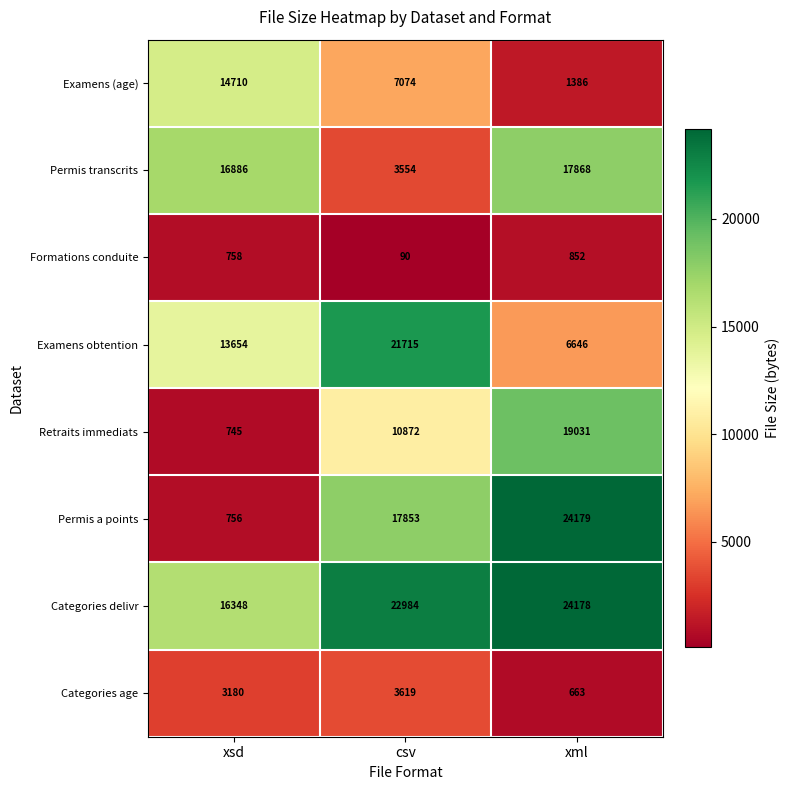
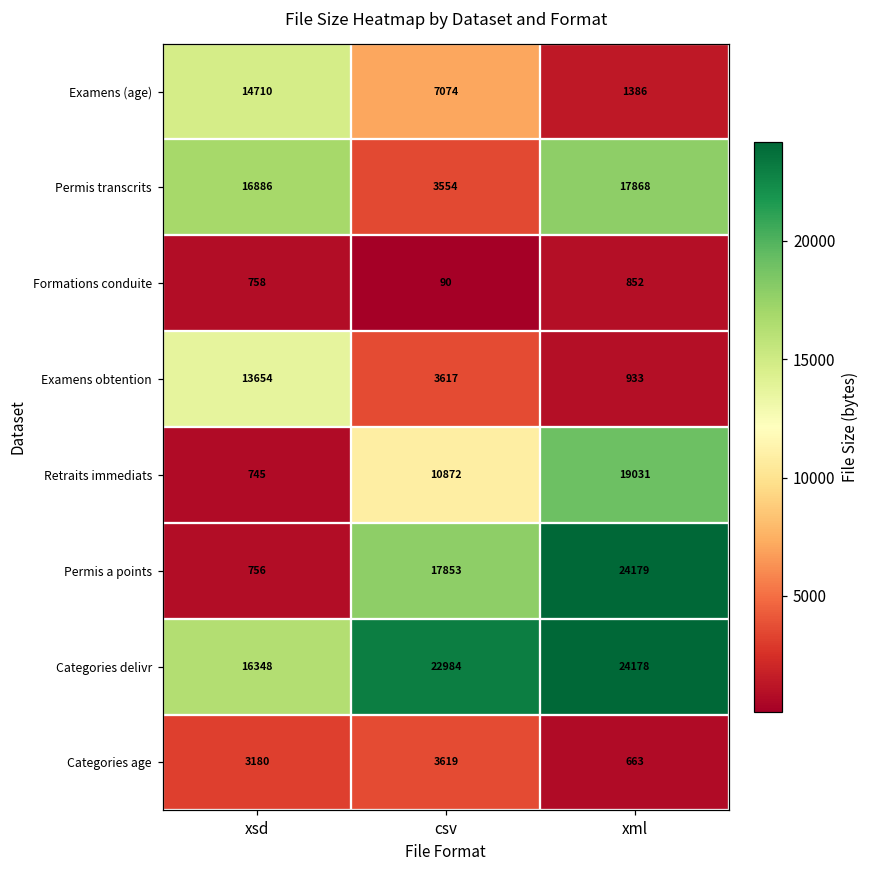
  {
    "Examens (age)": {
      "xsd": 14710,
      "csv": 7074,
      "xml": 1386
    },
    "Permis transcrits": {
      "xsd": 16886,
      "csv": 3554,
      "xml": 17868
    },
    "Formations conduite": {
      "xsd": 758,
      "csv": 90,
      "xml": 852
    },
    "Examens obtention": {
      "xsd": 13654,
-     "csv": 21715,
-     "xml": 6646
+     "csv": 3617,
+     "xml": 933
    },
    "Retraits immediats": {
      "xsd": 745,
      "csv": 10872,
      "xml": 19031
    },
    "Permis a points": {
      "xsd": 756,
      "csv": 17853,
      "xml": 24179
    },
    "Categories delivr": {
      "xsd": 16348,
      "csv": 22984,
      "xml": 24178
    },
    "Categories age": {
      "xsd": 3180,
      "csv": 3619,
      "xml": 663
    }
  }
